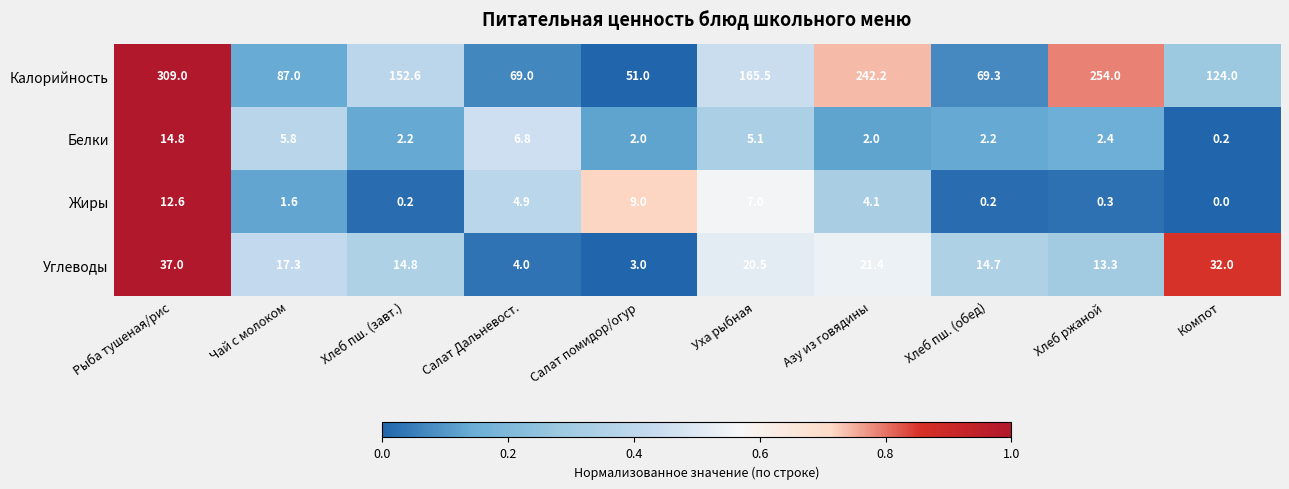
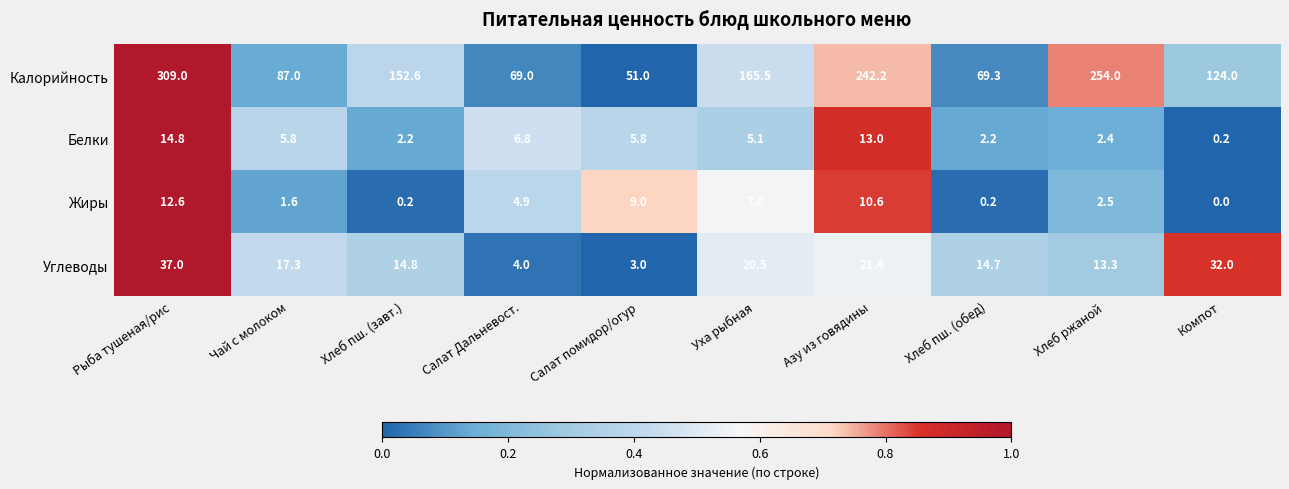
  {
    "Калорийность": {
      "Рыба тушеная/рис": 309.0,
      "Чай с молоком": 87.0,
      "Хлеб пш. (завт.)": 152.6,
      "Салат Дальневост.": 69.0,
      "Салат помидор/огур": 51.0,
      "Уха рыбная": 165.5,
      "Азу из говядины": 242.2,
      "Хлеб пш. (обед)": 69.3,
      "Хлеб ржаной": 254.0,
      "Компот": 124.0
    },
    "Белки": {
      "Рыба тушеная/рис": 14.8,
      "Чай с молоком": 5.8,
      "Хлеб пш. (завт.)": 2.2,
      "Салат Дальневост.": 6.8,
-     "Салат помидор/огур": 2.0,
+     "Салат помидор/огур": 5.8,
      "Уха рыбная": 5.1,
-     "Азу из говядины": 2.0,
+     "Азу из говядины": 13.0,
      "Хлеб пш. (обед)": 2.2,
      "Хлеб ржаной": 2.4,
      "Компот": 0.2
    },
    "Жиры": {
      "Рыба тушеная/рис": 12.6,
      "Чай с молоком": 1.6,
      "Хлеб пш. (завт.)": 0.2,
      "Салат Дальневост.": 4.9,
      "Салат помидор/огур": 9.0,
-     "Азу из говядины": 4.1,
+     "Азу из говядины": 10.6,
      "Хлеб пш. (обед)": 0.2,
-     "Хлеб ржаной": 0.3,
+     "Хлеб ржаной": 2.5,
      "Компот": 0.0
    },
    "Углеводы": {
      "Рыба тушеная/рис": 37.0,
      "Чай с молоком": 17.3,
      "Хлеб пш. (завт.)": 14.8,
      "Салат Дальневост.": 4.0,
      "Салат помидор/огур": 3.0,
      "Хлеб пш. (обед)": 14.7,
      "Хлеб ржаной": 13.3,
      "Компот": 32.0
    }
  }
